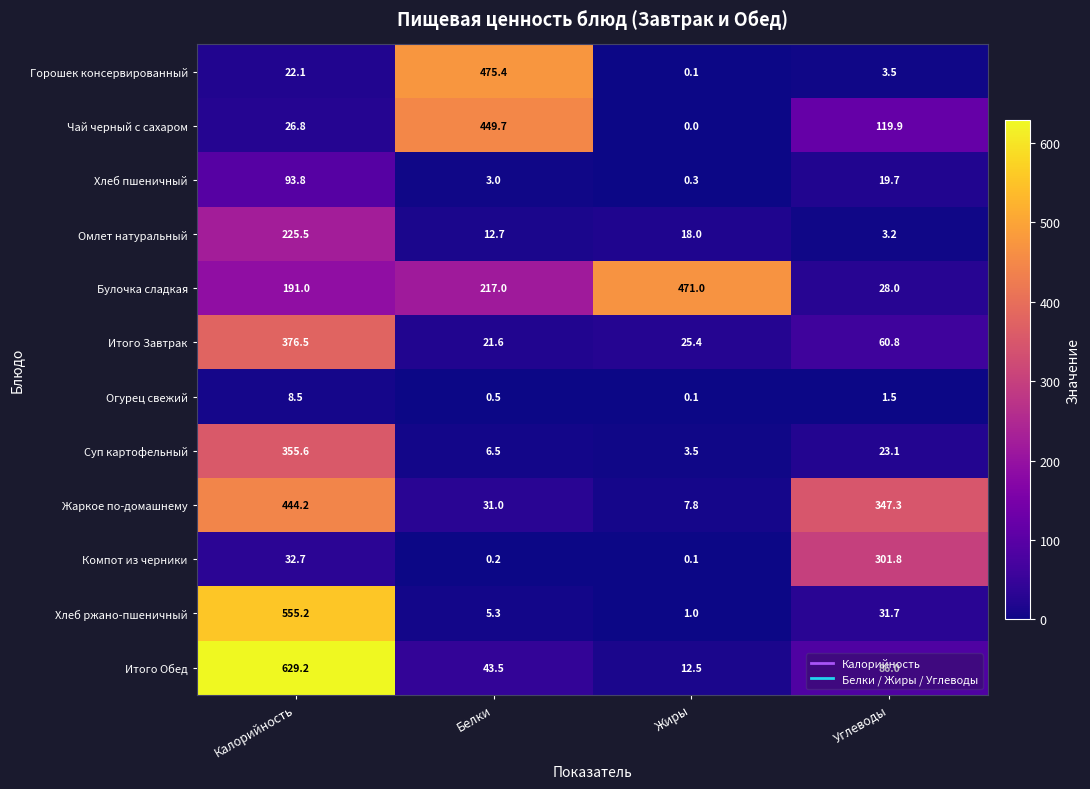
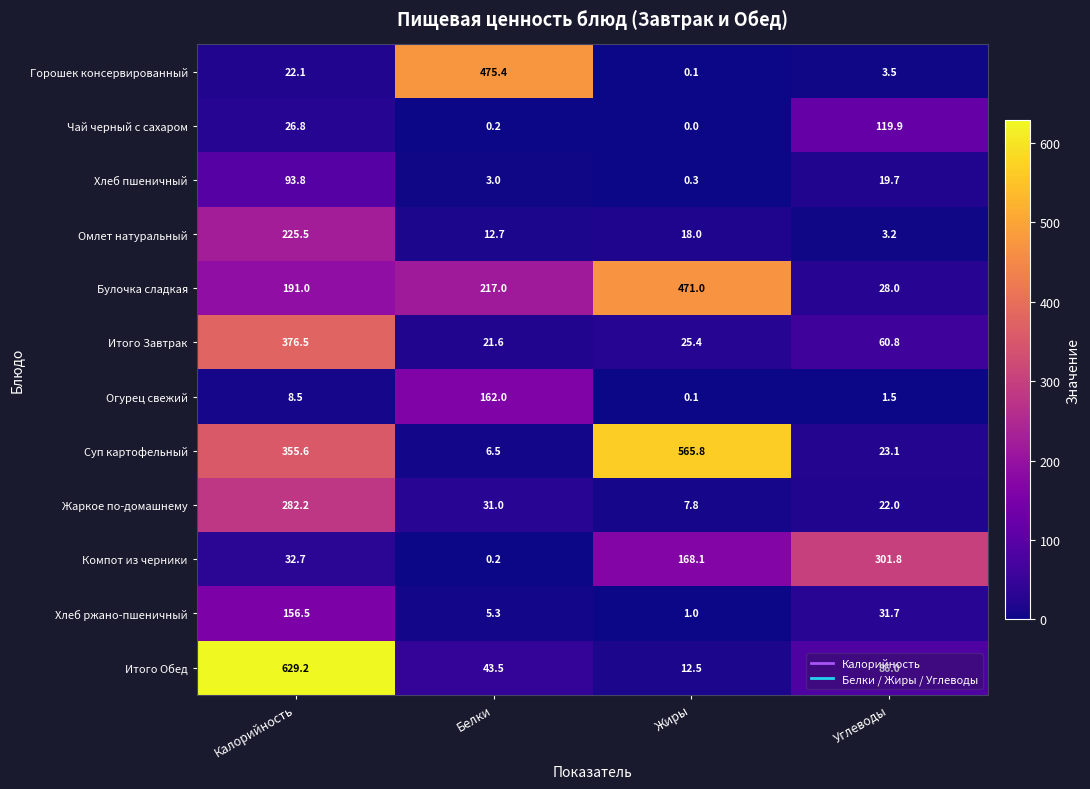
  {
    "Горошек консервированный": {
      "Калорийность": 22.1,
      "Белки": 475.4,
      "Жиры": 0.1,
      "Углеводы": 3.5
    },
    "Чай черный с сахаром": {
      "Калорийность": 26.8,
-     "Белки": 449.7,
+     "Белки": 0.2,
      "Жиры": 0.0,
      "Углеводы": 119.9
    },
    "Хлеб пшеничный": {
      "Калорийность": 93.8,
      "Белки": 3.0,
      "Жиры": 0.3,
      "Углеводы": 19.7
    },
    "Омлет натуральный": {
      "Калорийность": 225.5,
      "Белки": 12.7,
      "Жиры": 18.0,
      "Углеводы": 3.2
    },
    "Булочка сладкая": {
      "Калорийность": 191.0,
      "Белки": 217.0,
      "Жиры": 471.0,
      "Углеводы": 28.0
    },
    "Итого Завтрак": {
      "Калорийность": 376.5,
      "Белки": 21.6,
      "Жиры": 25.4,
      "Углеводы": 60.8
    },
    "Огурец свежий": {
      "Калорийность": 8.5,
-     "Белки": 0.5,
+     "Белки": 162.0,
      "Жиры": 0.1,
      "Углеводы": 1.5
    },
    "Суп картофельный": {
      "Калорийность": 355.6,
      "Белки": 6.5,
-     "Жиры": 3.5,
+     "Жиры": 565.8,
      "Углеводы": 23.1
    },
    "Жаркое по-домашнему": {
-     "Калорийность": 444.2,
+     "Калорийность": 282.2,
      "Белки": 31.0,
      "Жиры": 7.8,
-     "Углеводы": 347.3
+     "Углеводы": 22.0
    },
    "Компот из черники": {
      "Калорийность": 32.7,
      "Белки": 0.2,
-     "Жиры": 0.1,
+     "Жиры": 168.1,
      "Углеводы": 301.8
    },
    "Хлеб ржано-пшеничный": {
-     "Калорийность": 555.2,
+     "Калорийность": 156.5,
      "Белки": 5.3,
      "Жиры": 1.0,
      "Углеводы": 31.7
    },
    "Итого Обед": {
      "Калорийность": 629.2,
      "Белки": 43.5,
      "Жиры": 12.5
    }
  }
